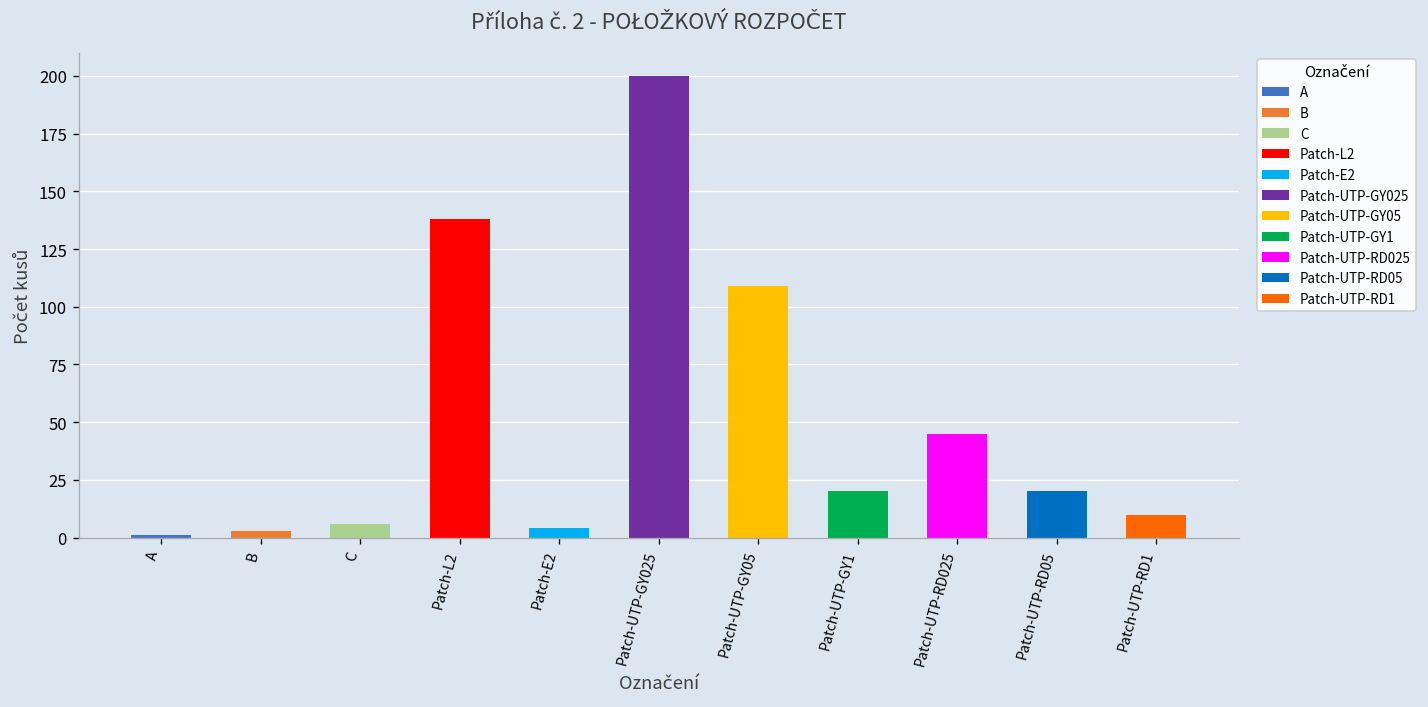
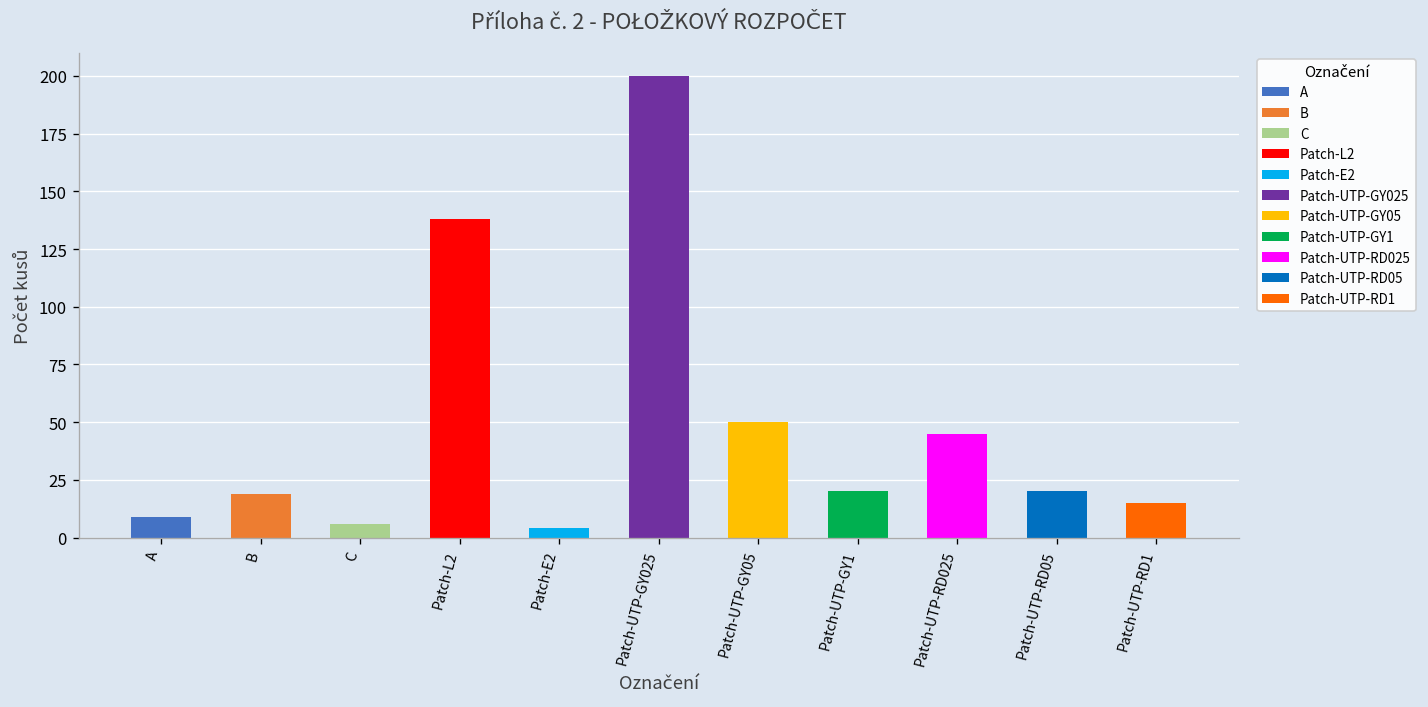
  {
-   "A": 1,
-   "B": 3,
+   "A": 9,
+   "B": 19,
    "C": 6,
    "Patch-L2": 138,
    "Patch-E2": 4,
    "Patch-UTP-GY025": 200,
-   "Patch-UTP-GY05": 109,
+   "Patch-UTP-GY05": 50,
    "Patch-UTP-GY1": 20,
    "Patch-UTP-RD025": 45,
    "Patch-UTP-RD05": 20,
-   "Patch-UTP-RD1": 10
+   "Patch-UTP-RD1": 15
  }
